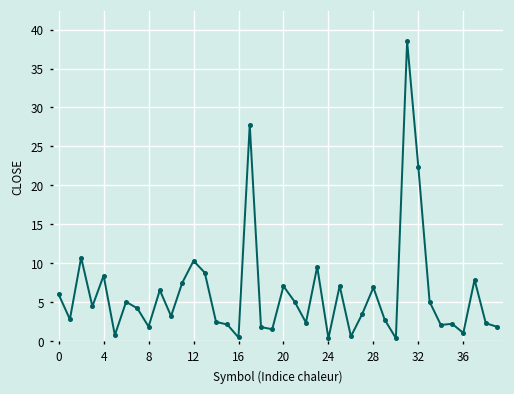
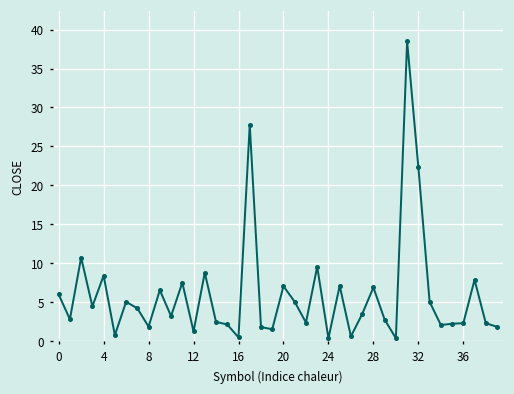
  {
    "0": 6,
    "4": 8,
    "8": 2,
-   "12": 10,
+   "12": 1,
    "16": 0,
    "20": 7,
    "24": 0,
    "28": 7,
    "32": 22,
-   "36": 1
+   "36": 2
  }
